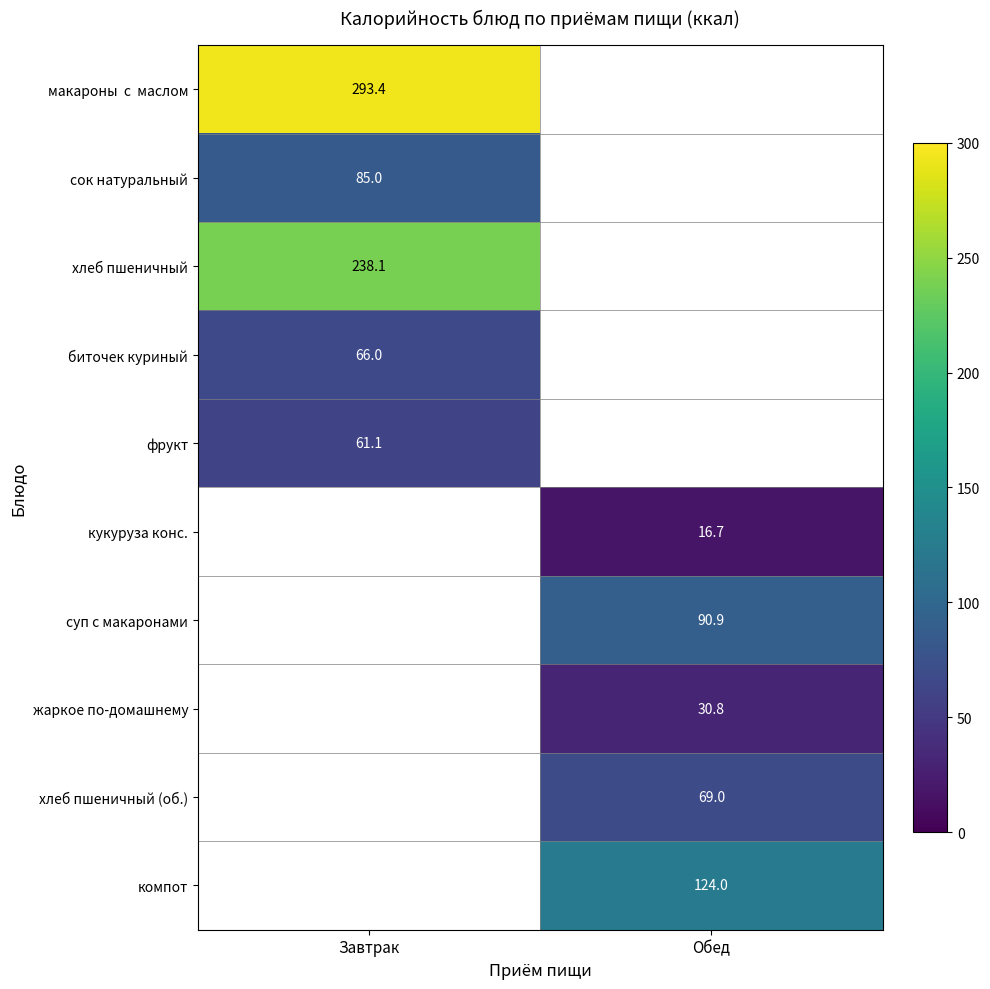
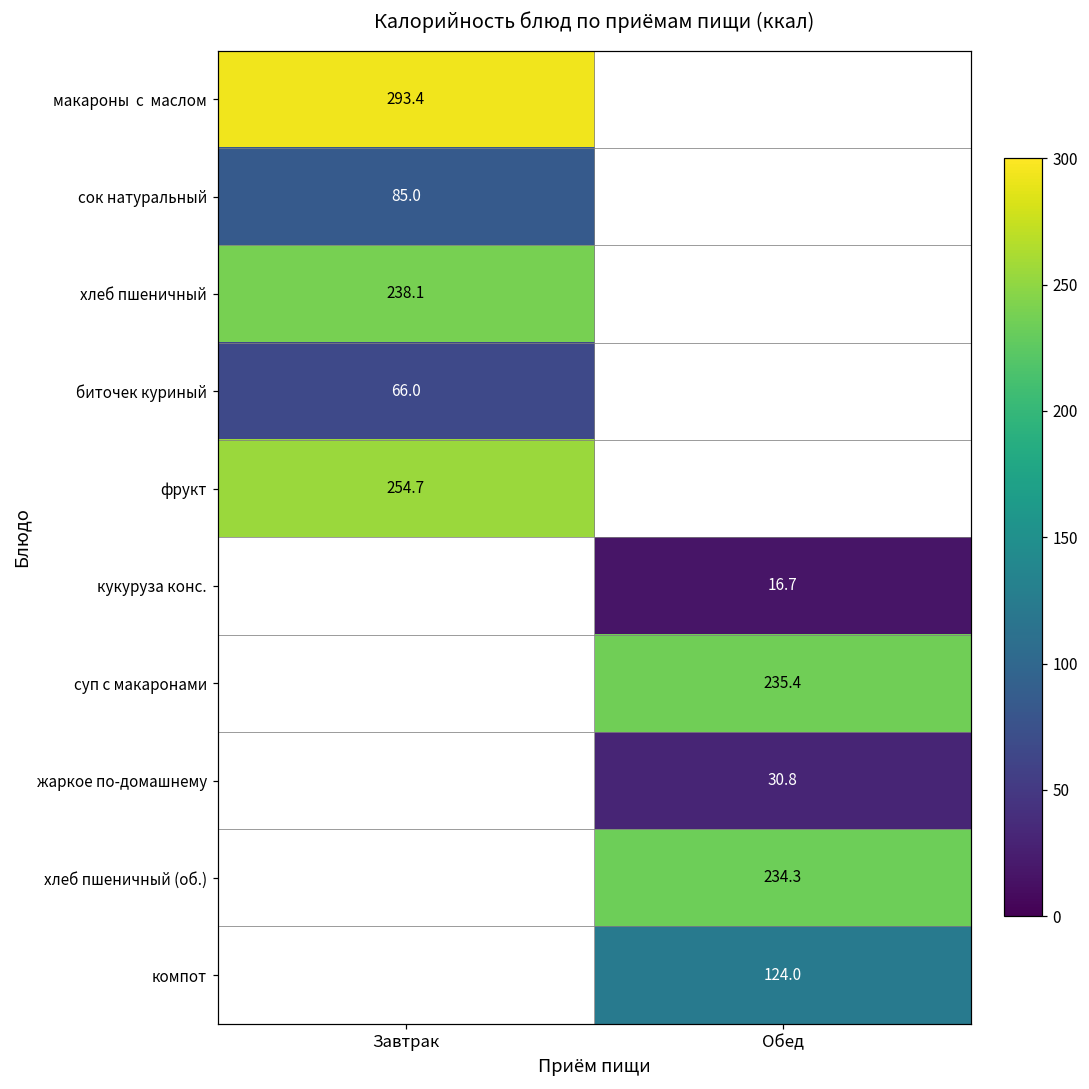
  {
    "макароны с маслом": {
      "Завтрак": 293.4
    },
    "сок натуральный": {
      "Завтрак": 85.0
    },
    "хлеб пшеничный": {
      "Завтрак": 238.1
    },
    "биточек куриный": {
      "Завтрак": 66.0
    },
    "фрукт": {
-     "Завтрак": 61.1
+     "Завтрак": 254.7
    },
    "кукуруза конс.": {
      "Обед": 16.7
    },
    "суп с макаронами": {
-     "Обед": 90.9
+     "Обед": 235.4
    },
    "жаркое по-домашнему": {
      "Обед": 30.8
    },
    "хлеб пшеничный (об.)": {
-     "Обед": 69.0
+     "Обед": 234.3
    },
    "компот": {
      "Обед": 124.0
    }
  }
